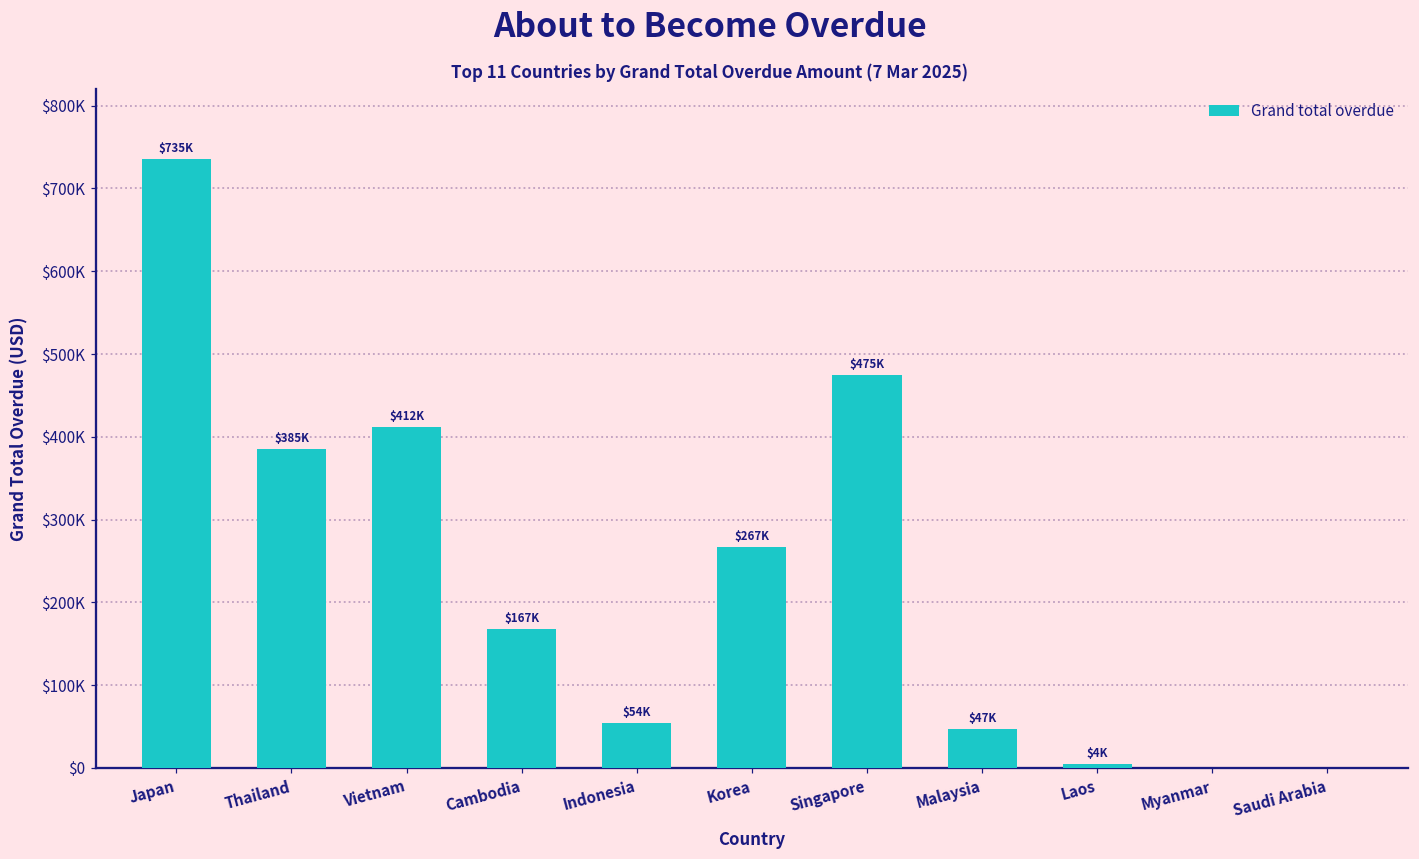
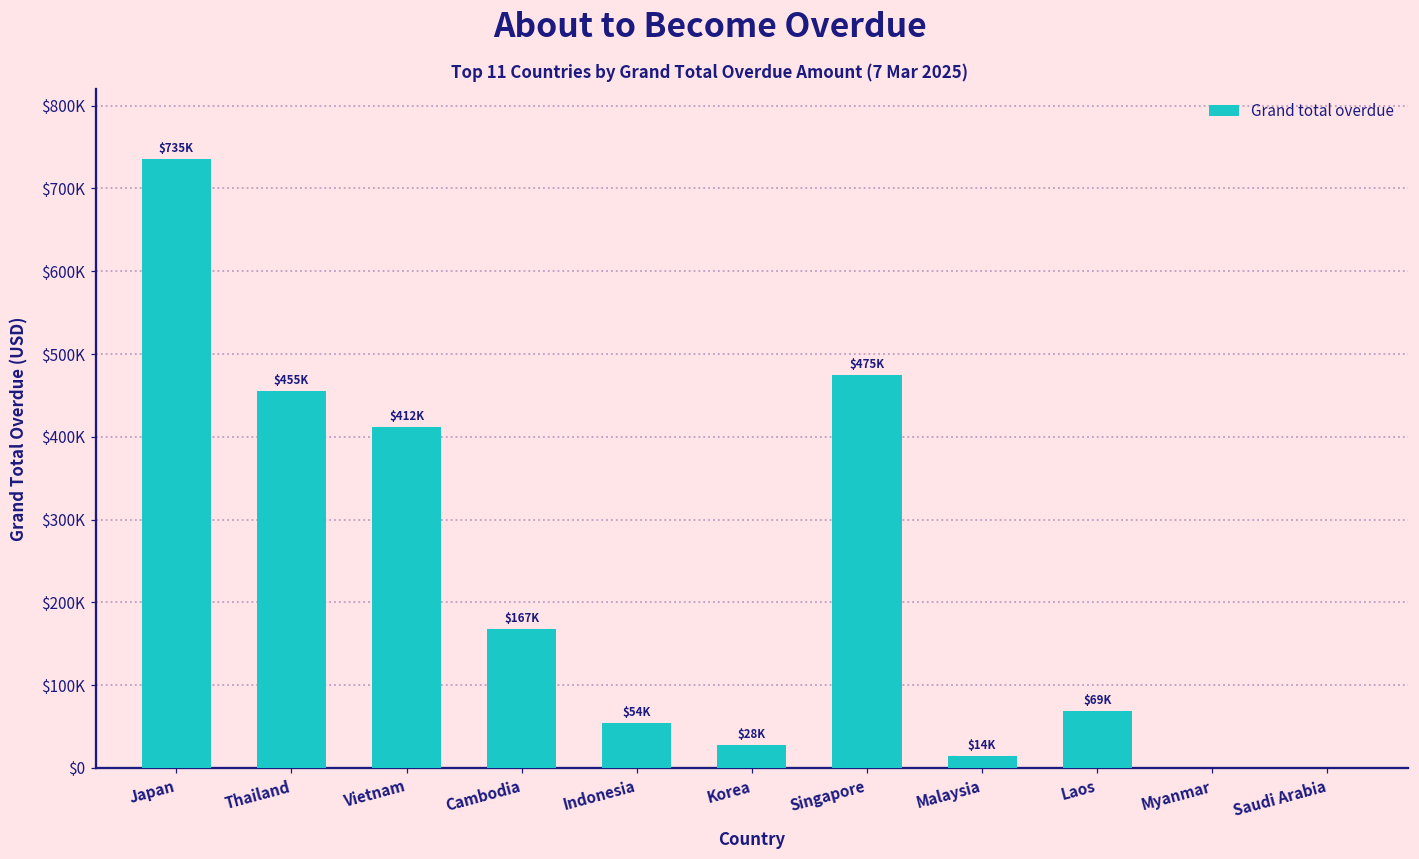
  {
    "Japan": "$735K",
-   "Thailand": "$385K",
+   "Thailand": "$455K",
    "Vietnam": "$412K",
    "Cambodia": "$167K",
    "Indonesia": "$54K",
-   "Korea": "$267K",
+   "Korea": "$28K",
    "Singapore": "$475K",
-   "Malaysia": "$47K",
-   "Laos": "$4K"
+   "Malaysia": "$14K",
+   "Laos": "$69K"
  }
